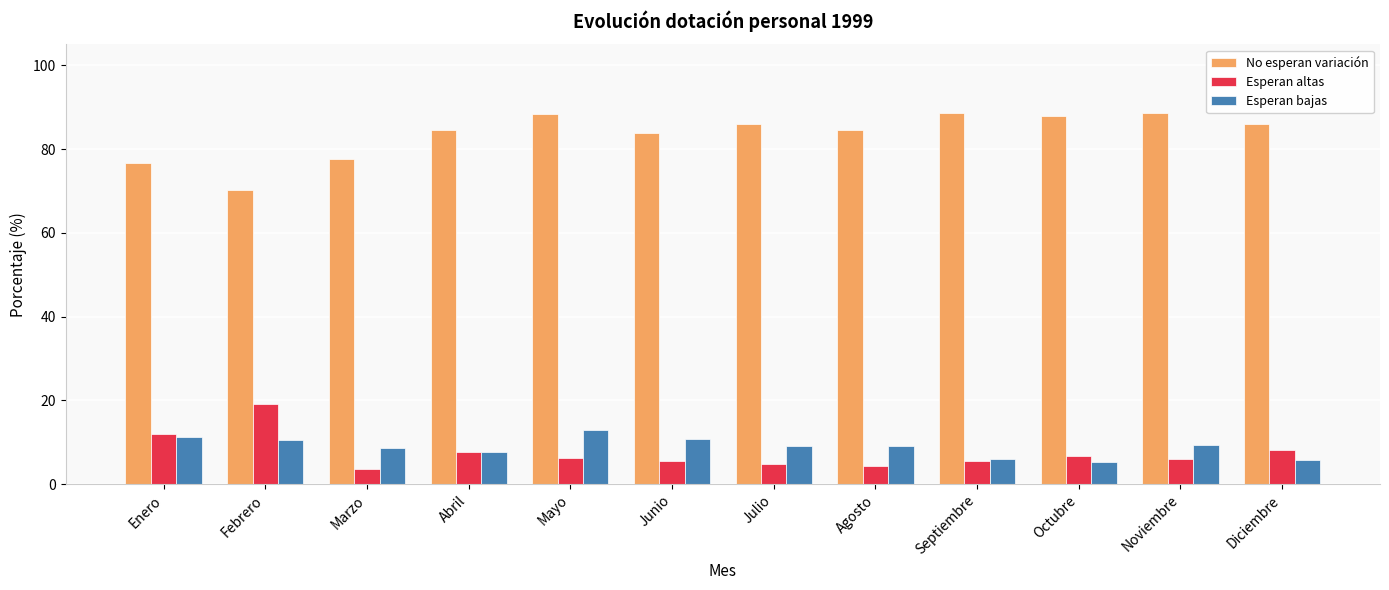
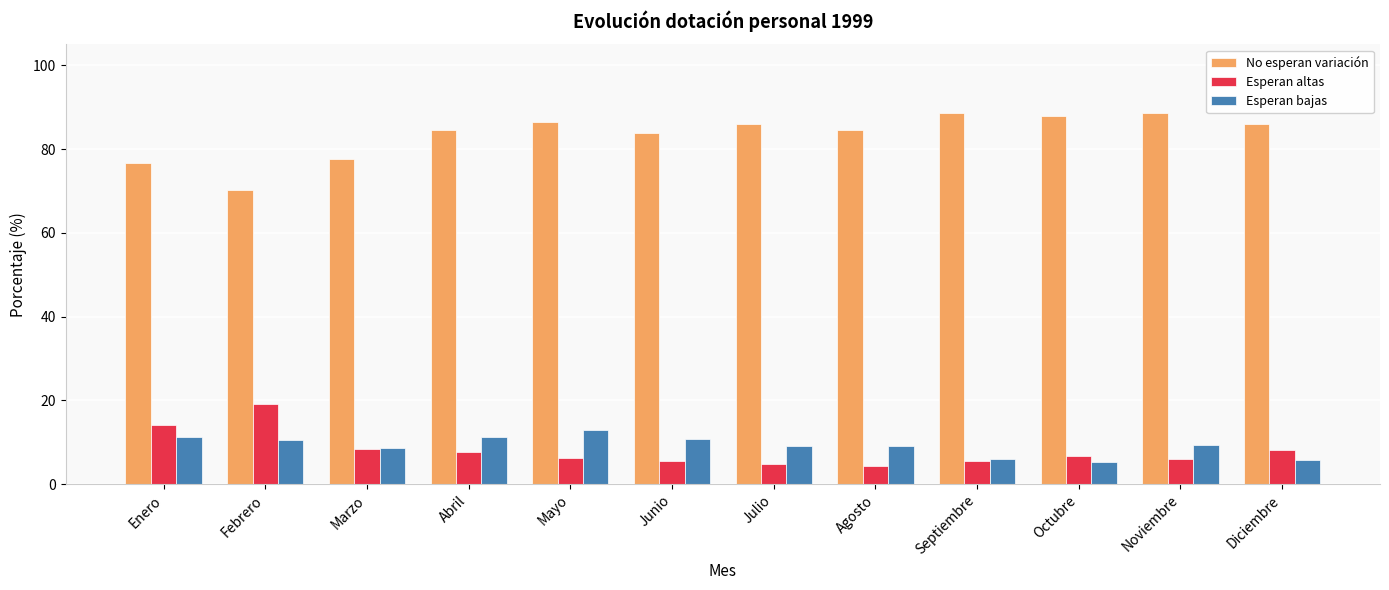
  {
    "No esperan variación": {
      "Enero": 77,
      "Febrero": 70,
      "Marzo": 78,
      "Abril": 85,
-     "Mayo": 88,
+     "Mayo": 86,
      "Junio": 84,
      "Julio": 86,
      "Agosto": 85,
      "Septiembre": 89,
      "Octubre": 88,
      "Noviembre": 89,
      "Diciembre": 86
    },
    "Esperan altas": {
-     "Enero": 12,
+     "Enero": 14,
      "Febrero": 19,
-     "Marzo": 4,
+     "Marzo": 8,
      "Abril": 8,
      "Mayo": 6,
      "Junio": 6,
      "Julio": 5,
      "Agosto": 4,
      "Septiembre": 6,
      "Octubre": 7,
      "Noviembre": 6,
      "Diciembre": 8
    },
    "Esperan bajas": {
      "Enero": 11,
      "Febrero": 11,
      "Marzo": 9,
-     "Abril": 8,
+     "Abril": 11,
      "Mayo": 13,
      "Junio": 11,
      "Julio": 9,
      "Agosto": 9,
      "Septiembre": 6,
      "Octubre": 5,
      "Noviembre": 9,
      "Diciembre": 6
    }
  }
